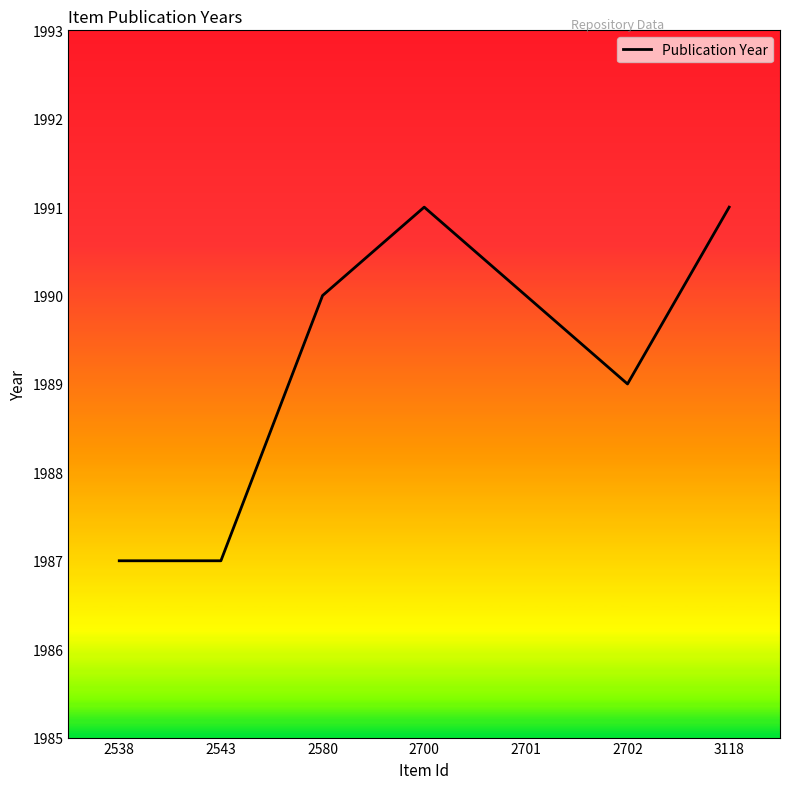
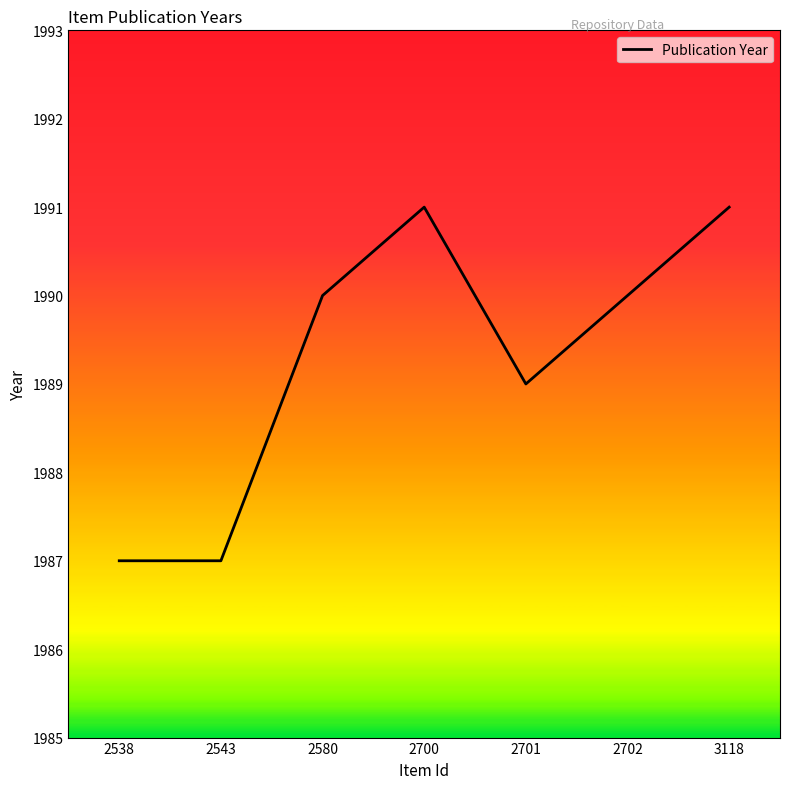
  {
    "2538": 1987,
    "2543": 1987,
    "2580": 1990,
    "2700": 1991,
-   "2701": 1990,
-   "2702": 1989,
+   "2701": 1989,
+   "2702": 1990,
    "3118": 1991
  }
